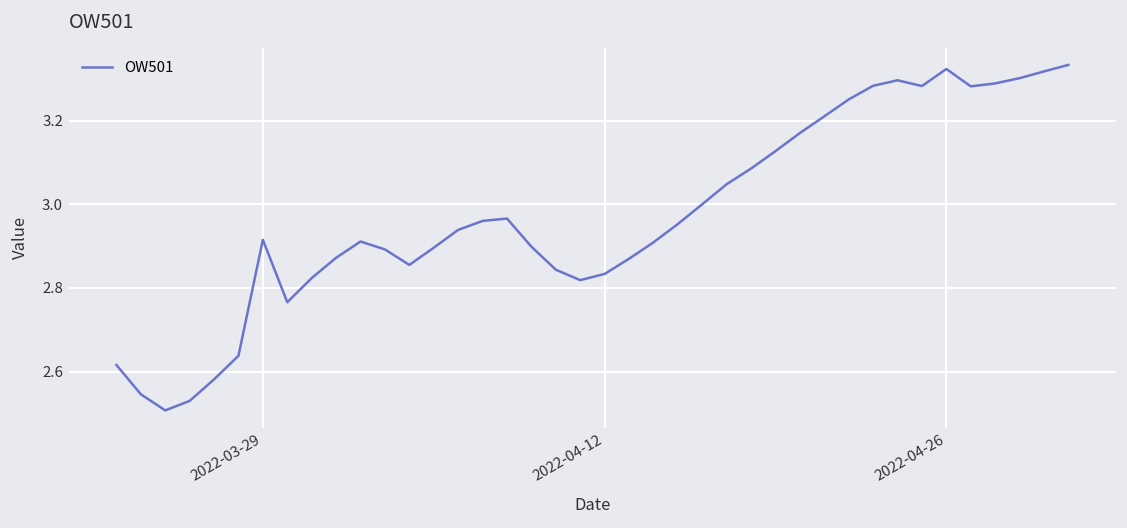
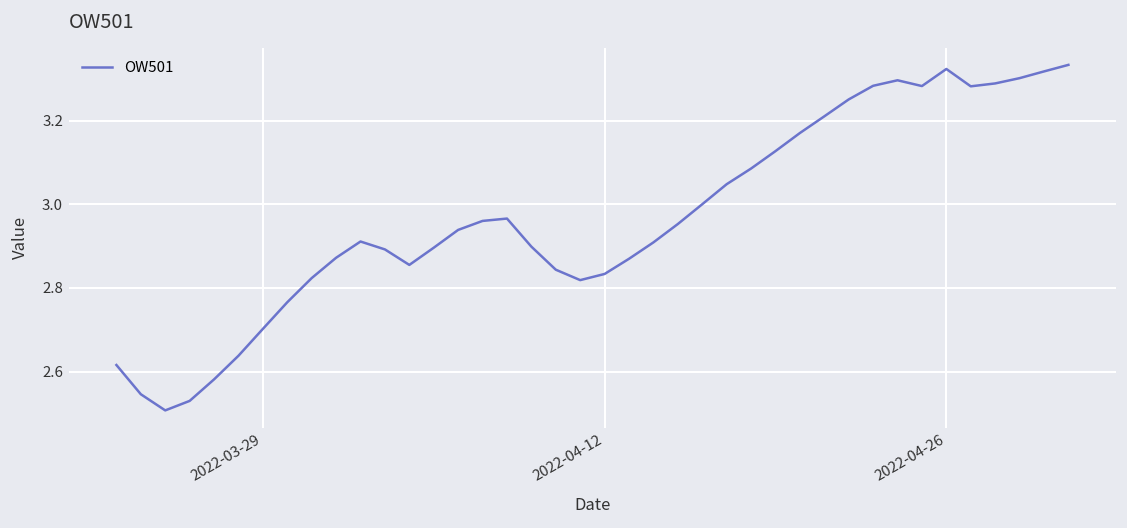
  {
-   "2022-03-29": 2.92,
+   "2022-03-29": 2.70,
    "2022-04-12": 2.83,
    "2022-04-26": 3.32
  }
